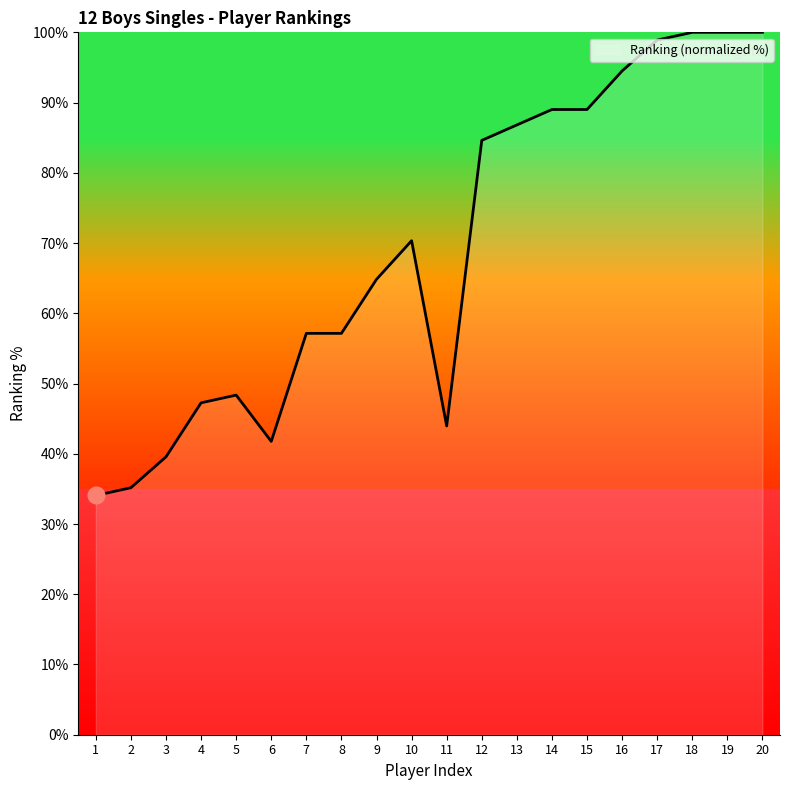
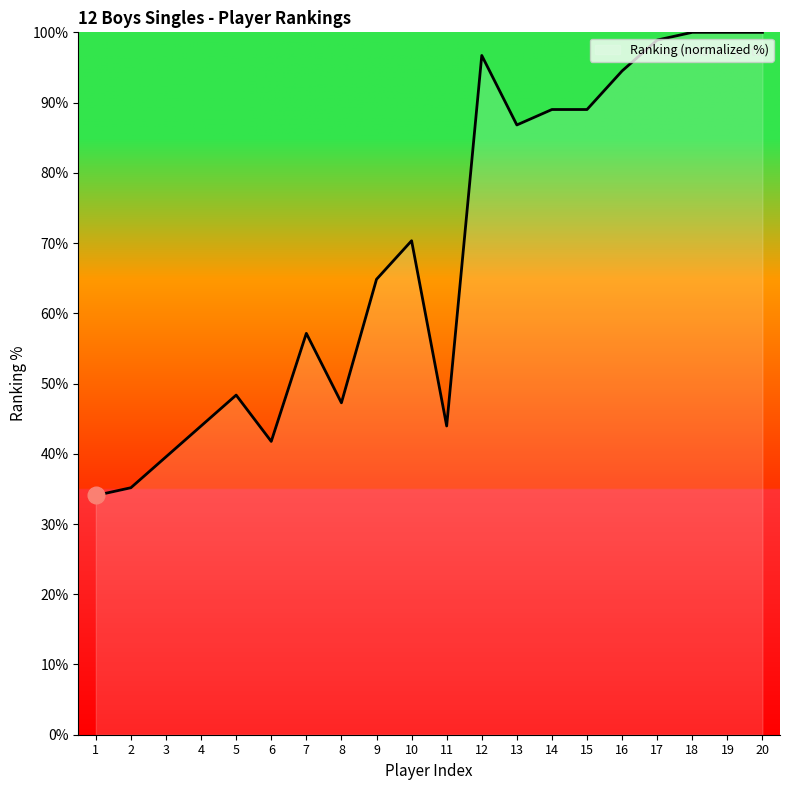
  {
    "Ranking (normalized %)": {
      "2": "35%",
      "3": "40%",
-     "4": "47%",
+     "4": "44%",
      "5": "48%",
      "6": "42%",
      "7": "57%",
-     "8": "57%",
+     "8": "47%",
      "9": "65%",
      "10": "70%",
      "11": "44%",
-     "12": "85%",
+     "12": "97%",
      "13": "87%",
      "14": "89%",
      "15": "89%",
      "16": "95%",
      "18": "100%",
      "19": "100%",
      "20": "100%"
    }
  }
